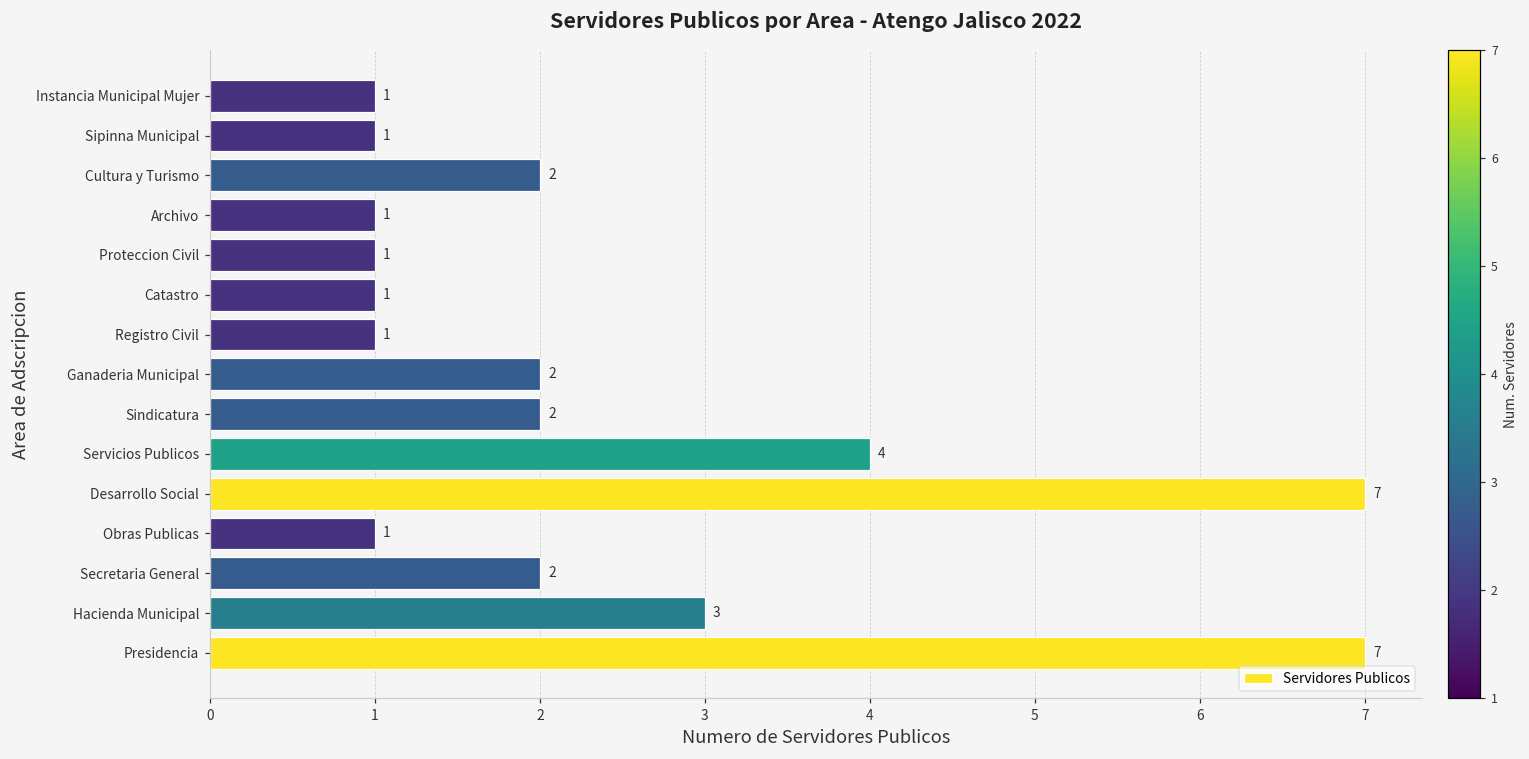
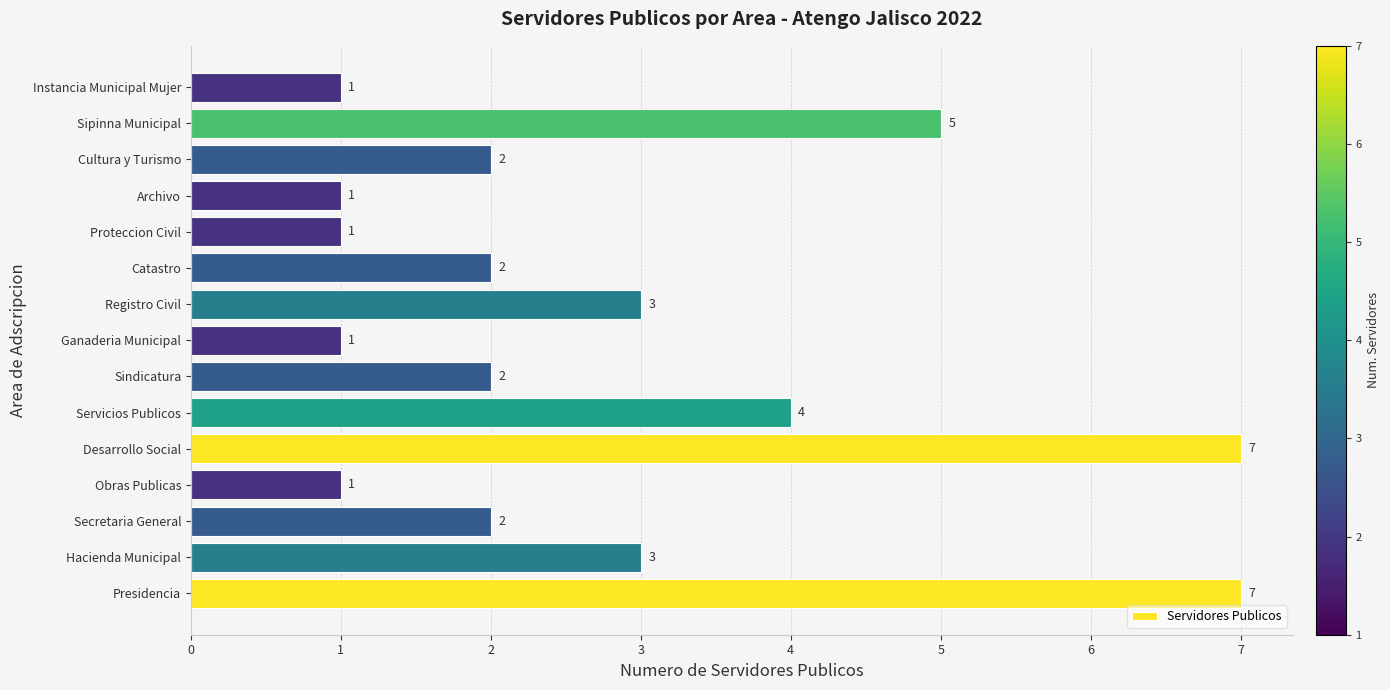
  {
    "Instancia Municipal Mujer": 1,
-   "Sipinna Municipal": 1,
+   "Sipinna Municipal": 5,
    "Cultura y Turismo": 2,
    "Archivo": 1,
    "Proteccion Civil": 1,
-   "Catastro": 1,
-   "Registro Civil": 1,
-   "Ganaderia Municipal": 2,
+   "Catastro": 2,
+   "Registro Civil": 3,
+   "Ganaderia Municipal": 1,
    "Sindicatura": 2,
    "Servicios Publicos": 4,
    "Desarrollo Social": 7,
    "Obras Publicas": 1,
    "Secretaria General": 2,
    "Hacienda Municipal": 3,
    "Presidencia": 7
  }
